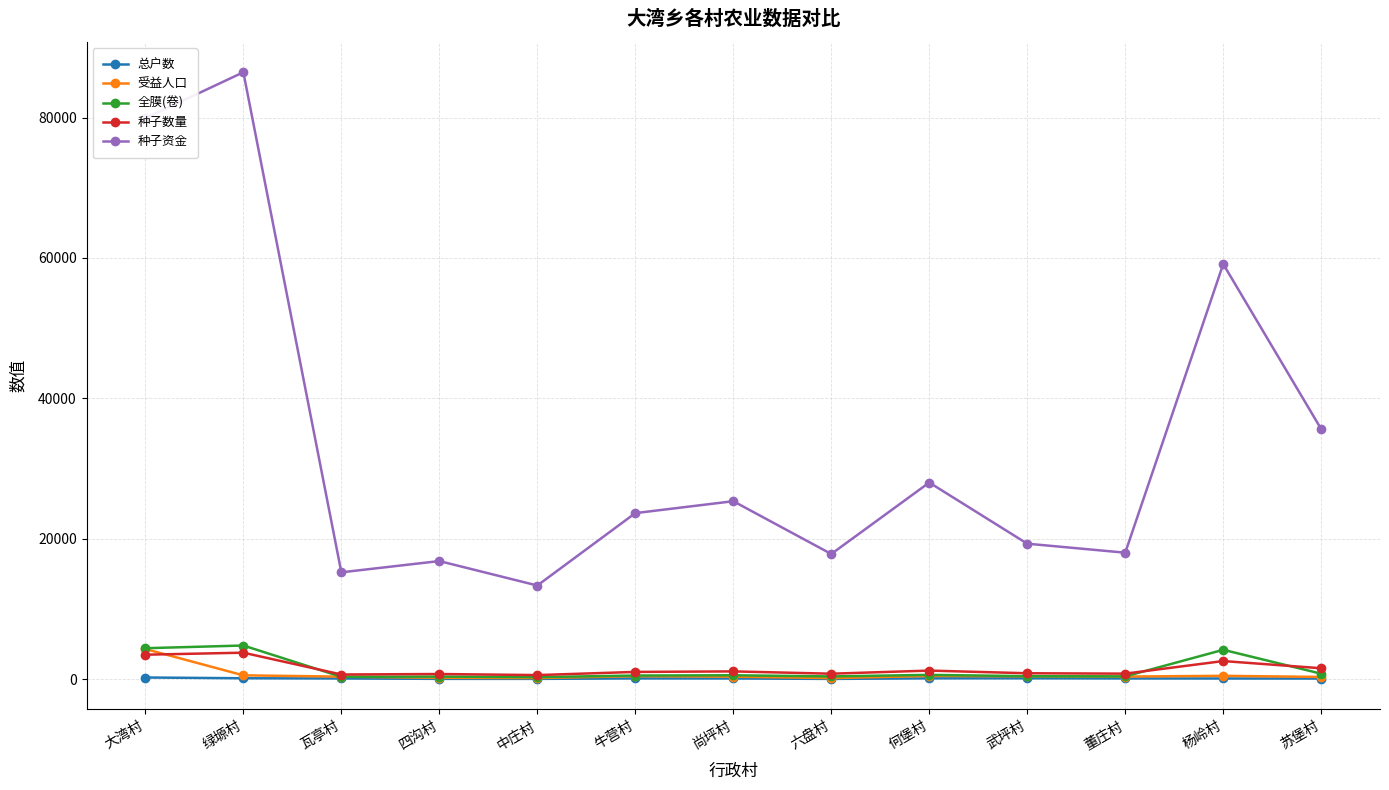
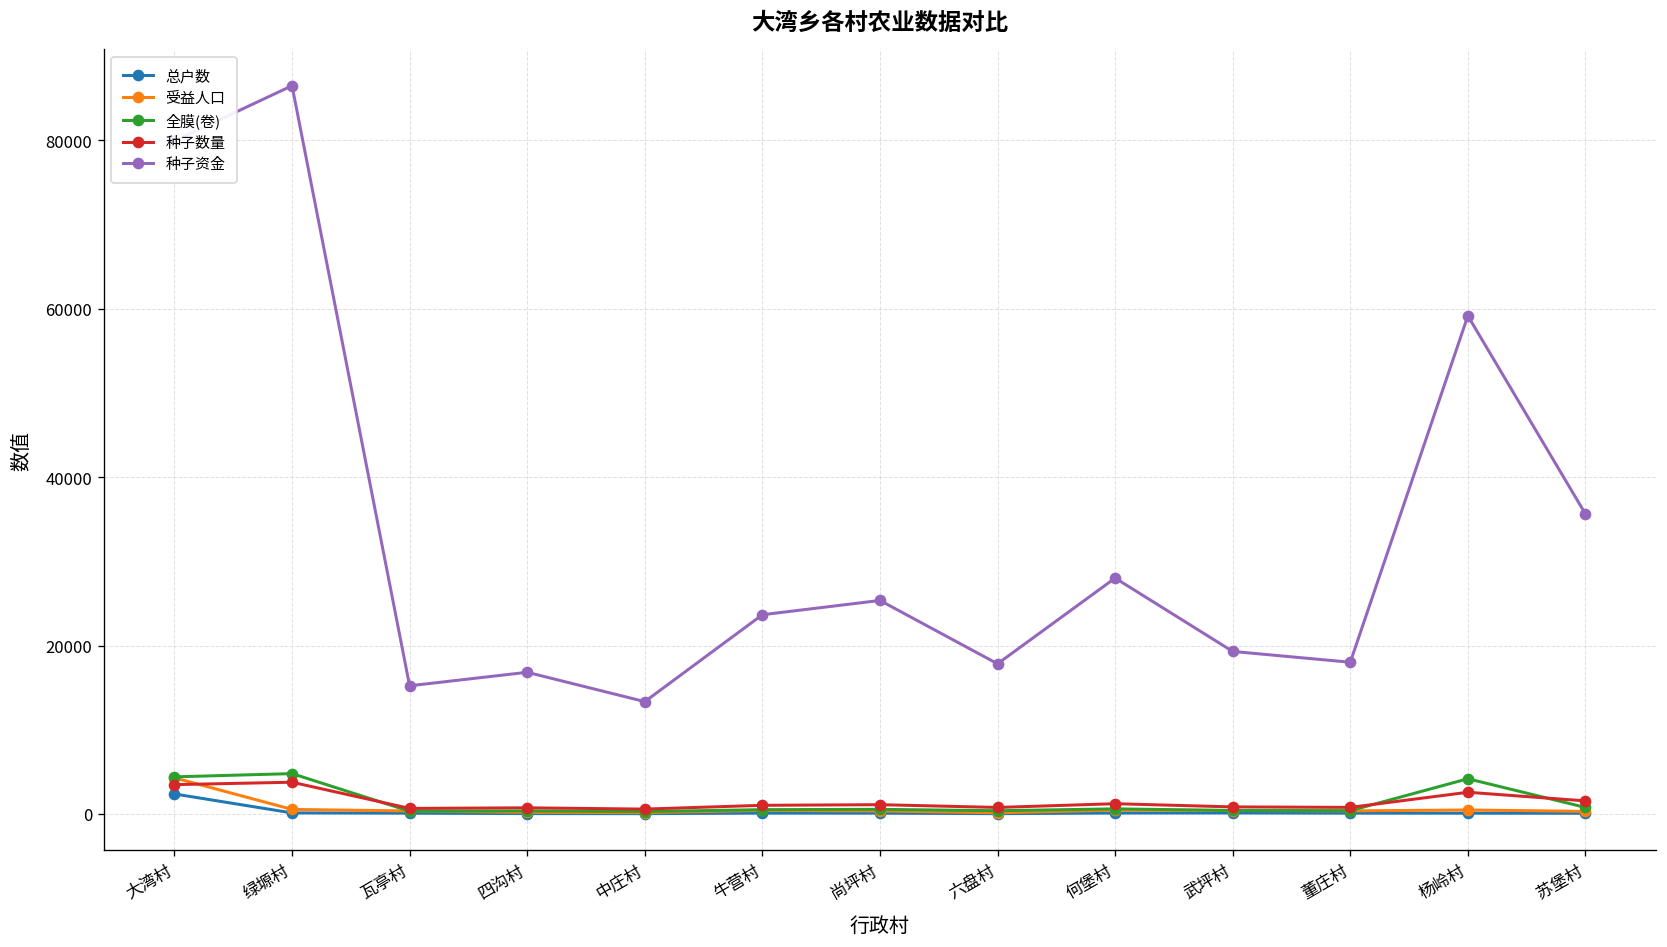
  {
    "总户数": {
-     "大湾村": 0,
+     "大湾村": 2000,
      "绿塬村": 0,
      "杨岭村": 0
    },
    "受益人口": {
      "绿塬村": 1000,
      "杨岭村": 0
    },
    "全膜(卷)": {
      "绿塬村": 5000,
      "杨岭村": 4000,
      "苏堡村": 1000
    },
    "种子数量": {
      "大湾村": 3000,
      "绿塬村": 4000,
      "四沟村": 1000,
      "牛营村": 1000,
      "尚坪村": 1000,
      "六盘村": 1000,
      "何堡村": 1000,
      "武坪村": 1000,
      "董庄村": 1000,
      "杨岭村": 3000,
      "苏堡村": 2000
    },
    "种子资金": {
      "绿塬村": 86000,
      "瓦亭村": 15000,
      "四沟村": 17000,
      "中庄村": 13000,
      "牛营村": 24000,
      "尚坪村": 25000,
      "六盘村": 18000,
      "何堡村": 28000,
      "武坪村": 19000,
      "董庄村": 18000,
      "杨岭村": 59000,
      "苏堡村": 36000
    }
  }
